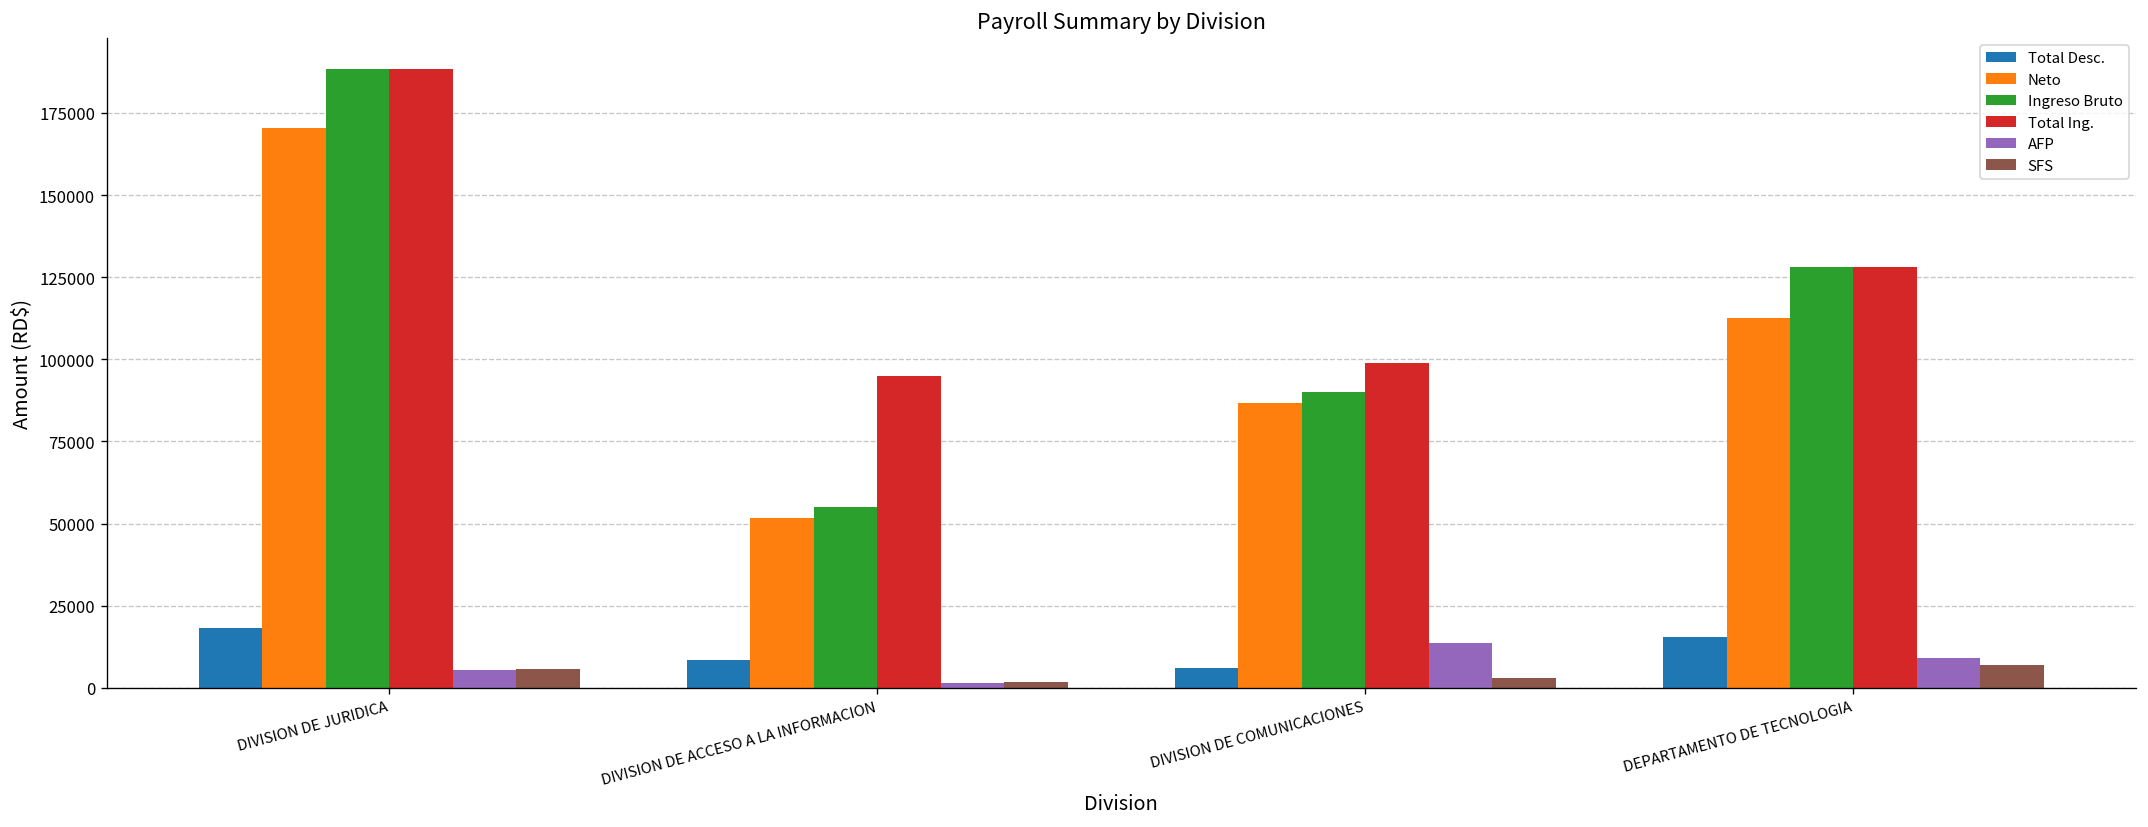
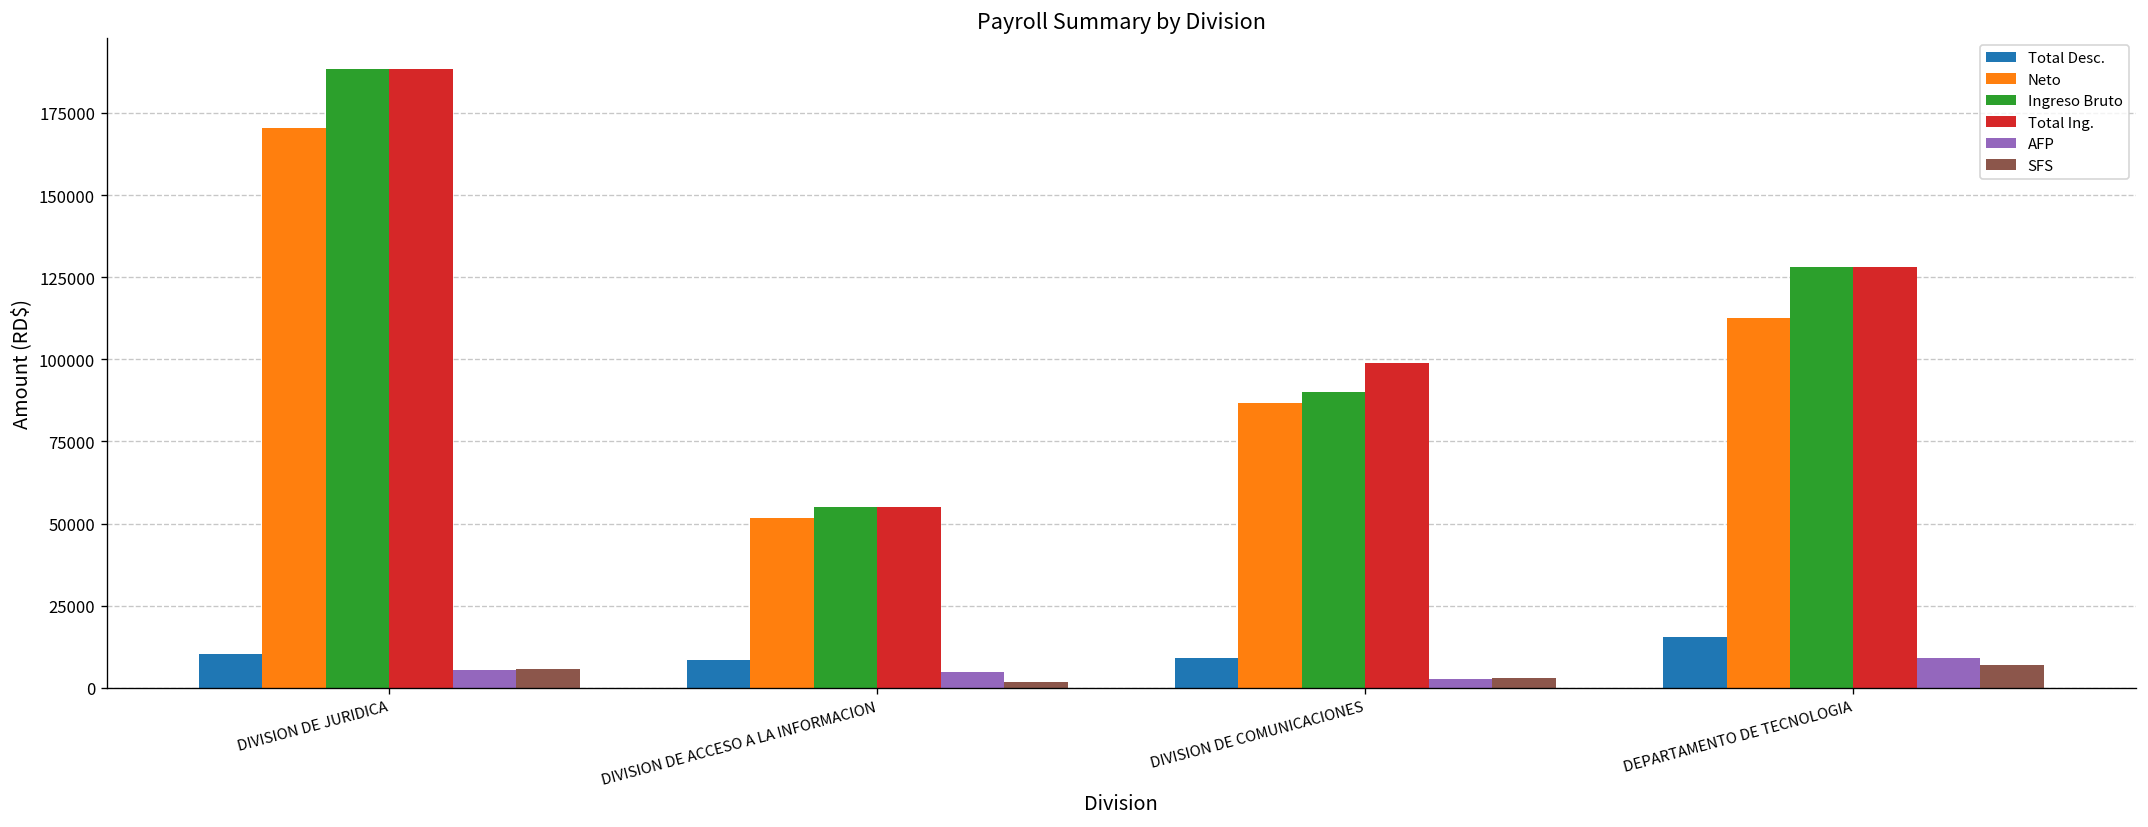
  {
    "Total Desc.": {
-     "DIVISION DE JURIDICA": 18000,
+     "DIVISION DE JURIDICA": 10000,
      "DIVISION DE ACCESO A LA INFORMACION": 8000,
-     "DIVISION DE COMUNICACIONES": 6000,
+     "DIVISION DE COMUNICACIONES": 9000,
      "DEPARTAMENTO DE TECNOLOGIA": 15000
    },
    "Neto": {
      "DIVISION DE JURIDICA": 170000,
      "DIVISION DE ACCESO A LA INFORMACION": 52000,
      "DIVISION DE COMUNICACIONES": 87000,
      "DEPARTAMENTO DE TECNOLOGIA": 113000
    },
    "Ingreso Bruto": {
      "DIVISION DE JURIDICA": 188000,
      "DIVISION DE ACCESO A LA INFORMACION": 55000,
      "DIVISION DE COMUNICACIONES": 90000,
      "DEPARTAMENTO DE TECNOLOGIA": 128000
    },
    "Total Ing.": {
      "DIVISION DE JURIDICA": 188000,
-     "DIVISION DE ACCESO A LA INFORMACION": 95000,
+     "DIVISION DE ACCESO A LA INFORMACION": 55000,
      "DIVISION DE COMUNICACIONES": 99000,
      "DEPARTAMENTO DE TECNOLOGIA": 128000
    },
    "AFP": {
      "DIVISION DE JURIDICA": 5000,
-     "DIVISION DE ACCESO A LA INFORMACION": 2000,
-     "DIVISION DE COMUNICACIONES": 14000,
+     "DIVISION DE ACCESO A LA INFORMACION": 5000,
+     "DIVISION DE COMUNICACIONES": 3000,
      "DEPARTAMENTO DE TECNOLOGIA": 9000
    },
    "SFS": {
      "DIVISION DE JURIDICA": 6000,
      "DIVISION DE ACCESO A LA INFORMACION": 2000,
      "DIVISION DE COMUNICACIONES": 3000,
      "DEPARTAMENTO DE TECNOLOGIA": 7000
    }
  }
